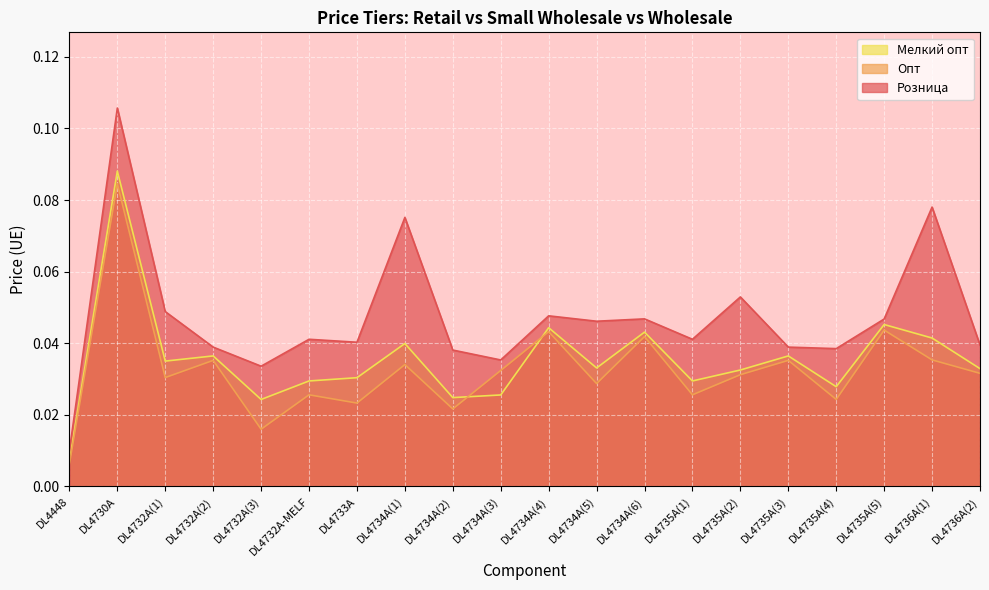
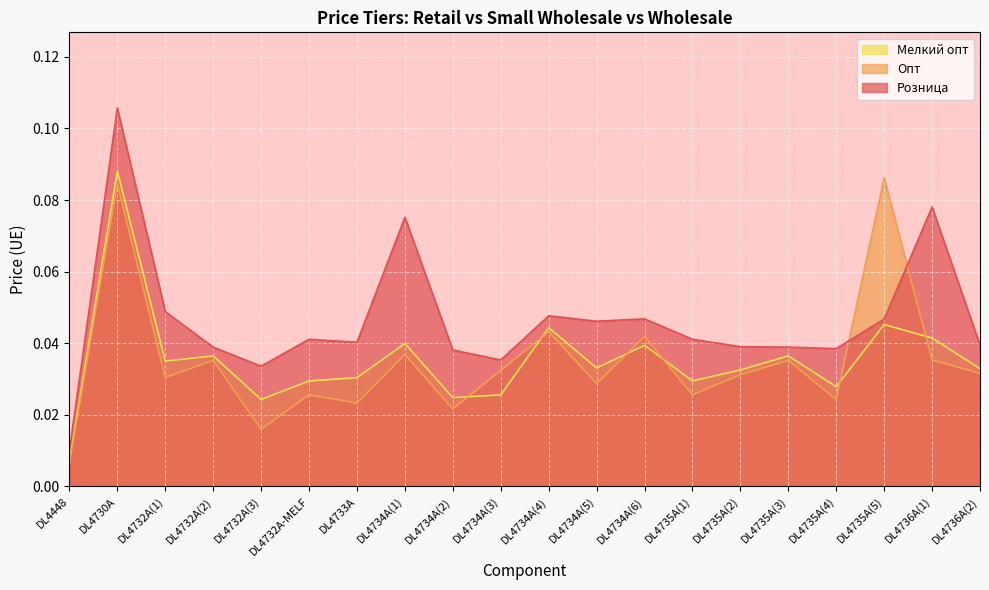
  {
    "Мелкий опт": {
      "DL4448": 0.007,
      "DL4730A": 0.088,
      "DL4732A(1)": 0.035,
      "DL4732A(2)": 0.036,
      "DL4732A(3)": 0.024,
      "DL4732A-MELF": 0.029,
      "DL4733A": 0.030,
      "DL4734A(1)": 0.040,
      "DL4734A(2)": 0.025,
      "DL4734A(3)": 0.026,
      "DL4734A(4)": 0.044,
      "DL4734A(5)": 0.033,
-     "DL4734A(6)": 0.043,
+     "DL4734A(6)": 0.039,
      "DL4735A(1)": 0.029,
      "DL4735A(2)": 0.033,
      "DL4735A(3)": 0.036,
      "DL4735A(4)": 0.028,
      "DL4735A(5)": 0.045,
      "DL4736A(1)": 0.041,
      "DL4736A(2)": 0.033
    },
    "Опт": {
      "DL4448": 0.006,
      "DL4730A": 0.085,
      "DL4732A(1)": 0.030,
      "DL4732A(2)": 0.035,
      "DL4732A(3)": 0.016,
      "DL4732A-MELF": 0.026,
      "DL4733A": 0.023,
-     "DL4734A(1)": 0.034,
+     "DL4734A(1)": 0.037,
      "DL4734A(2)": 0.022,
      "DL4734A(3)": 0.032,
      "DL4734A(4)": 0.043,
      "DL4734A(5)": 0.029,
      "DL4734A(6)": 0.042,
      "DL4735A(1)": 0.026,
      "DL4735A(2)": 0.031,
      "DL4735A(3)": 0.035,
      "DL4735A(4)": 0.024,
-     "DL4735A(5)": 0.044,
+     "DL4735A(5)": 0.086,
      "DL4736A(1)": 0.035,
      "DL4736A(2)": 0.032
    },
    "Розница": {
      "DL4448": 0.010,
      "DL4730A": 0.106,
      "DL4732A(1)": 0.049,
      "DL4732A(2)": 0.039,
      "DL4732A(3)": 0.034,
      "DL4732A-MELF": 0.041,
      "DL4733A": 0.040,
      "DL4734A(1)": 0.075,
      "DL4734A(2)": 0.038,
      "DL4734A(3)": 0.035,
      "DL4734A(4)": 0.048,
      "DL4734A(5)": 0.046,
      "DL4734A(6)": 0.047,
      "DL4735A(1)": 0.041,
-     "DL4735A(2)": 0.053,
+     "DL4735A(2)": 0.039,
      "DL4735A(3)": 0.039,
      "DL4735A(4)": 0.039,
      "DL4735A(5)": 0.047,
      "DL4736A(1)": 0.078,
      "DL4736A(2)": 0.040
    }
  }
